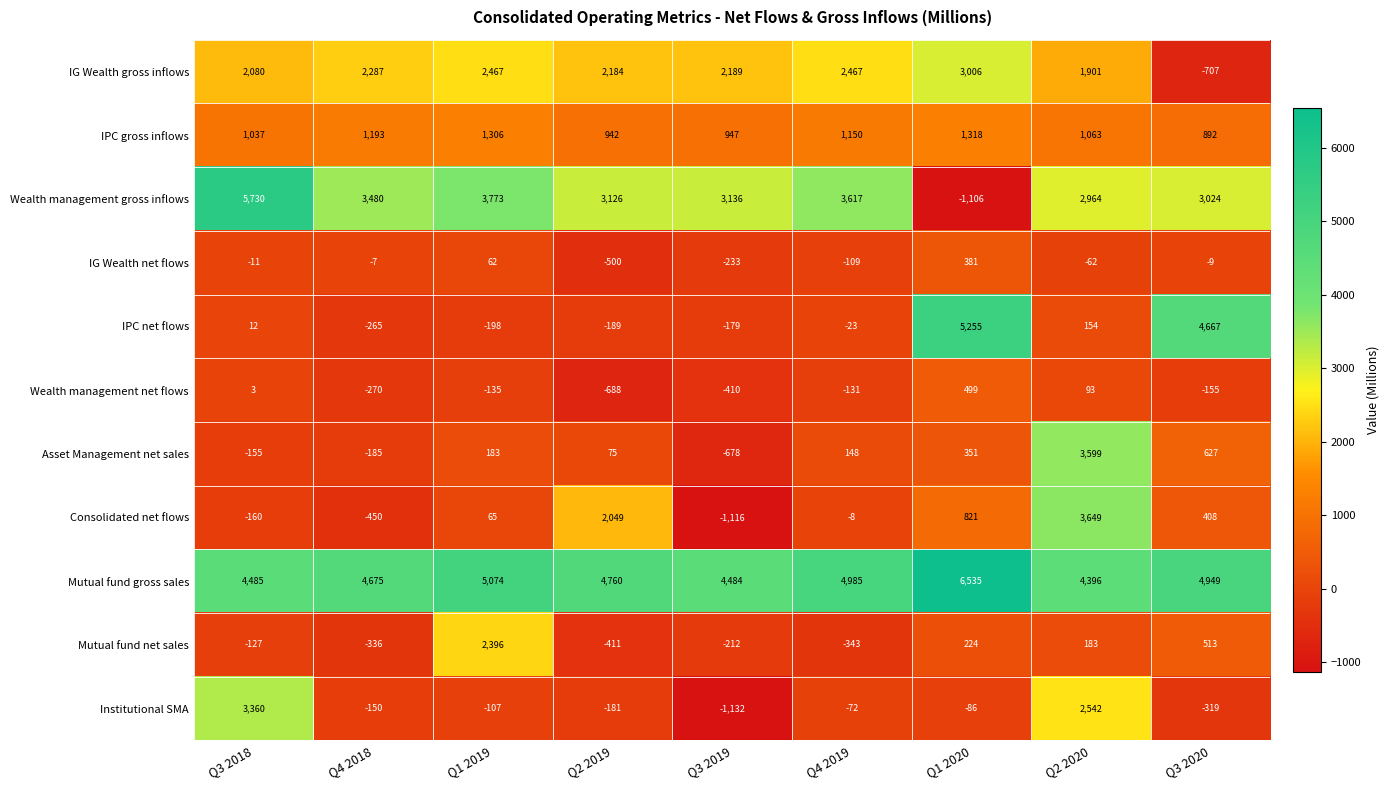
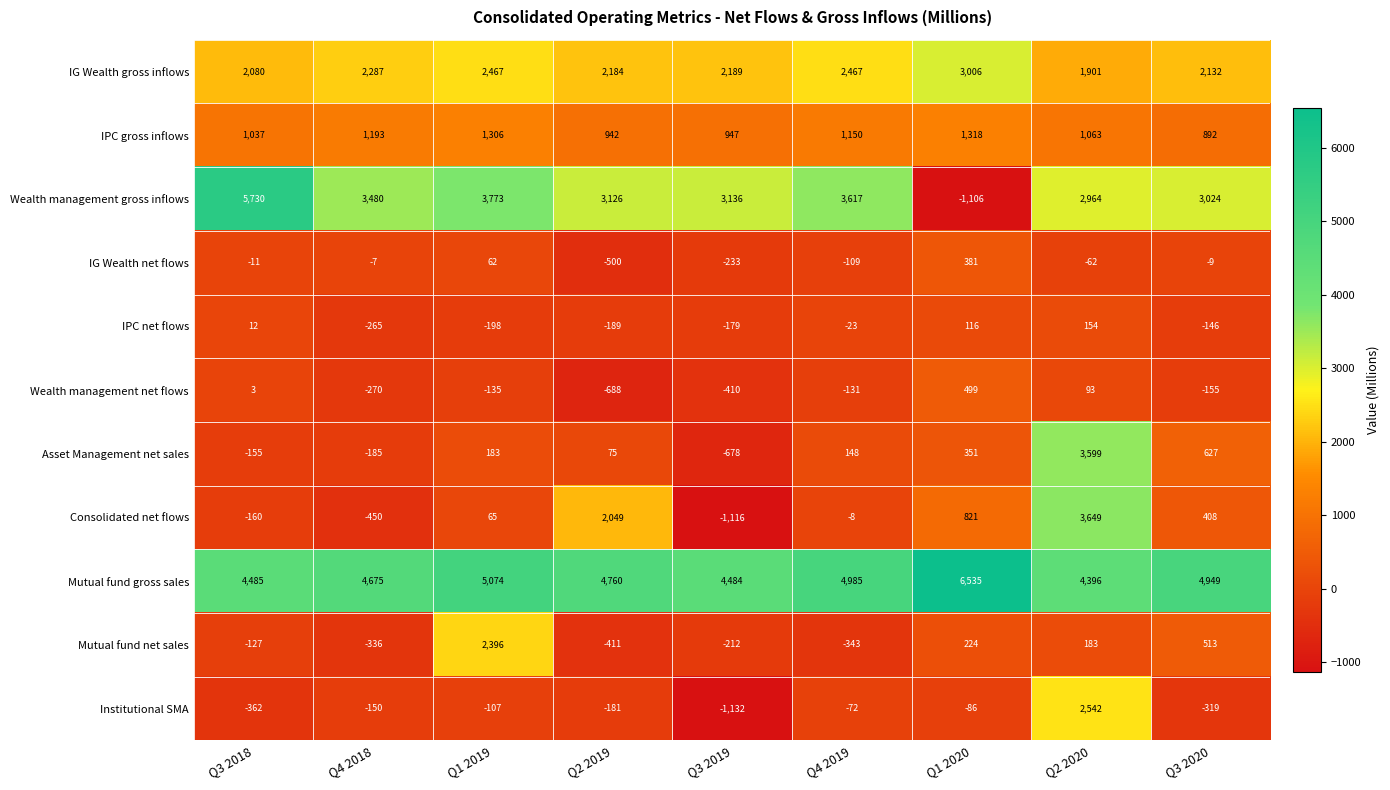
  {
    "IG Wealth gross inflows": {
      "Q3 2018": "2,080",
      "Q4 2018": "2,287",
      "Q1 2019": "2,467",
      "Q2 2019": "2,184",
      "Q3 2019": "2,189",
      "Q4 2019": "2,467",
      "Q1 2020": "3,006",
      "Q2 2020": "1,901",
-     "Q3 2020": "-707"
+     "Q3 2020": "2,132"
    },
    "IPC gross inflows": {
      "Q3 2018": "1,037",
      "Q4 2018": "1,193",
      "Q1 2019": "1,306",
      "Q2 2019": "942",
      "Q3 2019": "947",
      "Q4 2019": "1,150",
      "Q1 2020": "1,318",
      "Q2 2020": "1,063",
      "Q3 2020": "892"
    },
    "Wealth management gross inflows": {
      "Q3 2018": "5,730",
      "Q4 2018": "3,480",
      "Q1 2019": "3,773",
      "Q2 2019": "3,126",
      "Q3 2019": "3,136",
      "Q4 2019": "3,617",
      "Q1 2020": "-1,106",
      "Q2 2020": "2,964",
      "Q3 2020": "3,024"
    },
    "IG Wealth net flows": {
      "Q3 2018": "-11",
      "Q4 2018": "-7",
      "Q1 2019": "62",
      "Q2 2019": "-500",
      "Q3 2019": "-233",
      "Q4 2019": "-109",
      "Q1 2020": "381",
      "Q2 2020": "-62",
      "Q3 2020": "-9"
    },
    "IPC net flows": {
      "Q3 2018": "12",
      "Q4 2018": "-265",
      "Q1 2019": "-198",
      "Q2 2019": "-189",
      "Q3 2019": "-179",
      "Q4 2019": "-23",
-     "Q1 2020": "5,255",
+     "Q1 2020": "116",
      "Q2 2020": "154",
-     "Q3 2020": "4,667"
+     "Q3 2020": "-146"
    },
    "Wealth management net flows": {
      "Q3 2018": "3",
      "Q4 2018": "-270",
      "Q1 2019": "-135",
      "Q2 2019": "-688",
      "Q3 2019": "-410",
      "Q4 2019": "-131",
      "Q1 2020": "499",
      "Q2 2020": "93",
      "Q3 2020": "-155"
    },
    "Asset Management net sales": {
      "Q3 2018": "-155",
      "Q4 2018": "-185",
      "Q1 2019": "183",
      "Q2 2019": "75",
      "Q3 2019": "-678",
      "Q4 2019": "148",
      "Q1 2020": "351",
      "Q2 2020": "3,599",
      "Q3 2020": "627"
    },
    "Consolidated net flows": {
      "Q3 2018": "-160",
      "Q4 2018": "-450",
      "Q1 2019": "65",
      "Q2 2019": "2,049",
      "Q3 2019": "-1,116",
      "Q4 2019": "-8",
      "Q1 2020": "821",
      "Q2 2020": "3,649",
      "Q3 2020": "408"
    },
    "Mutual fund gross sales": {
      "Q3 2018": "4,485",
      "Q4 2018": "4,675",
      "Q1 2019": "5,074",
      "Q2 2019": "4,760",
      "Q3 2019": "4,484",
      "Q4 2019": "4,985",
      "Q1 2020": "6,535",
      "Q2 2020": "4,396",
      "Q3 2020": "4,949"
    },
    "Mutual fund net sales": {
      "Q3 2018": "-127",
      "Q4 2018": "-336",
      "Q1 2019": "2,396",
      "Q2 2019": "-411",
      "Q3 2019": "-212",
      "Q4 2019": "-343",
      "Q1 2020": "224",
      "Q2 2020": "183",
      "Q3 2020": "513"
    },
    "Institutional SMA": {
-     "Q3 2018": "3,360",
+     "Q3 2018": "-362",
      "Q4 2018": "-150",
      "Q1 2019": "-107",
      "Q2 2019": "-181",
      "Q3 2019": "-1,132",
      "Q4 2019": "-72",
      "Q1 2020": "-86",
      "Q2 2020": "2,542",
      "Q3 2020": "-319"
    }
  }
